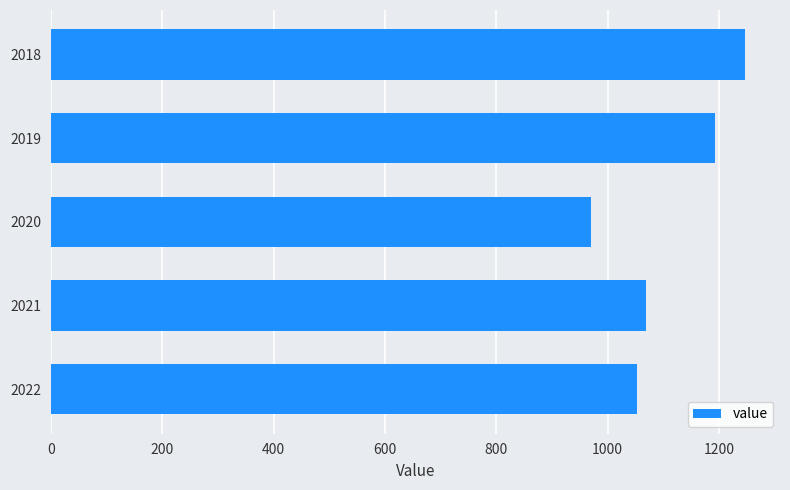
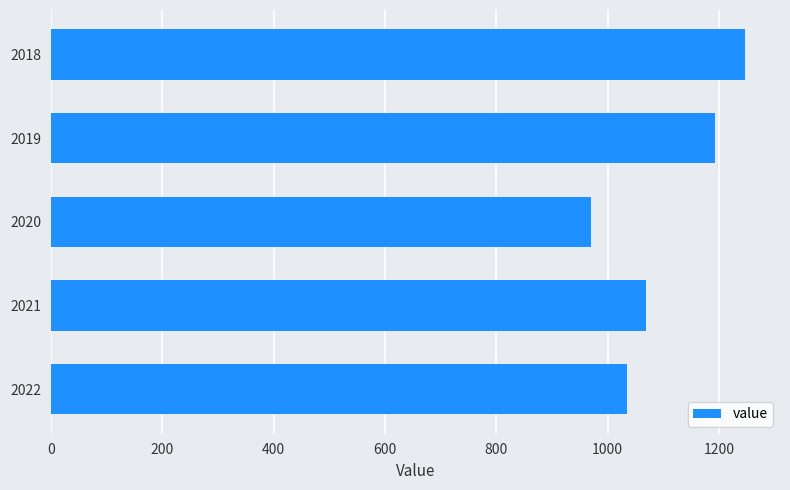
  {
    "2018": 1250,
    "2019": 1190,
    "2020": 970,
    "2021": 1070,
-   "2022": 1050
+   "2022": 1030
  }
